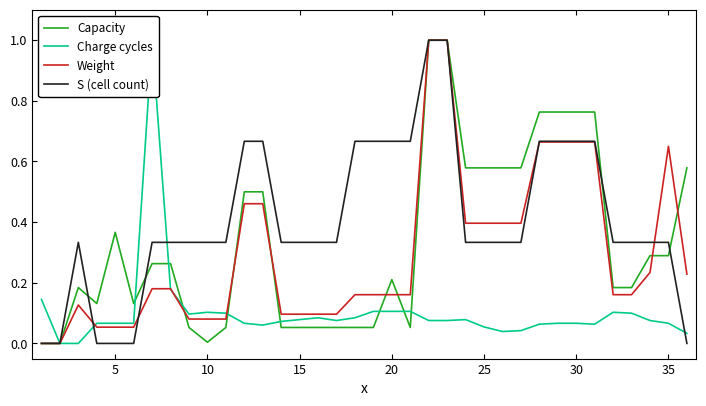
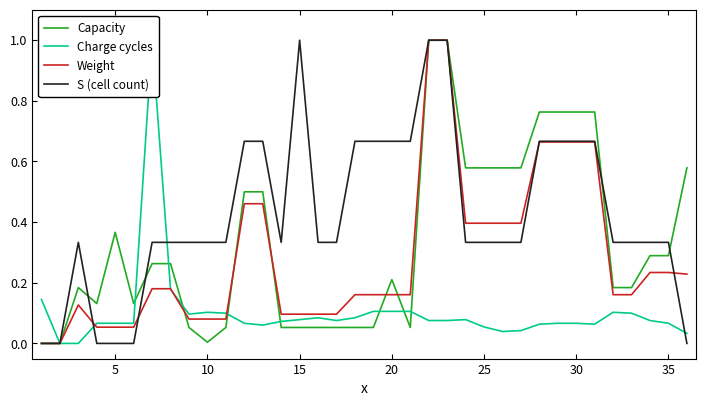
  {
    "Capacity": {
      "5": 0.37,
      "10": 0.00,
      "15": 0.05,
      "20": 0.21,
      "25": 0.58,
      "30": 0.76,
      "35": 0.29
    },
    "Charge cycles": {
      "5": 0.07,
      "10": 0.10,
      "15": 0.08,
      "20": 0.11,
      "25": 0.05,
      "30": 0.07,
      "35": 0.07
    },
    "Weight": {
      "5": 0.05,
      "10": 0.08,
      "15": 0.10,
      "20": 0.16,
      "25": 0.40,
-     "35": 0.65
+     "35": 0.23
    },
    "S (cell count)": {
      "5": 0.00,
      "10": 0.33,
-     "15": 0.33,
+     "15": 1.00,
      "20": 0.67,
      "25": 0.33,
      "35": 0.33
    }
  }
